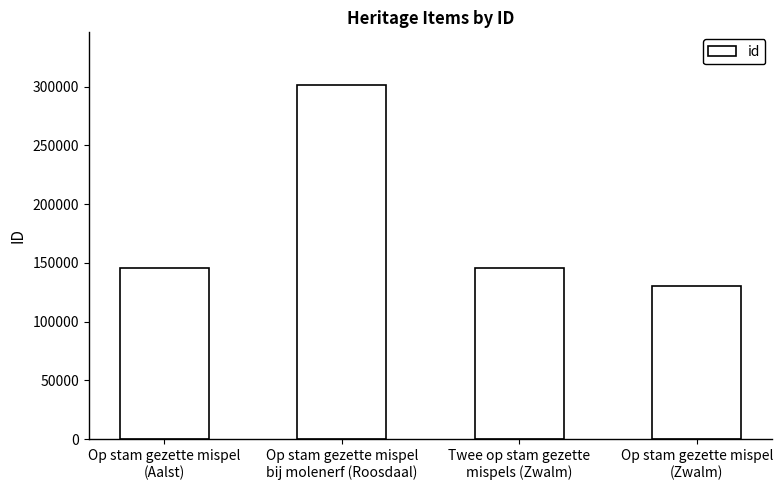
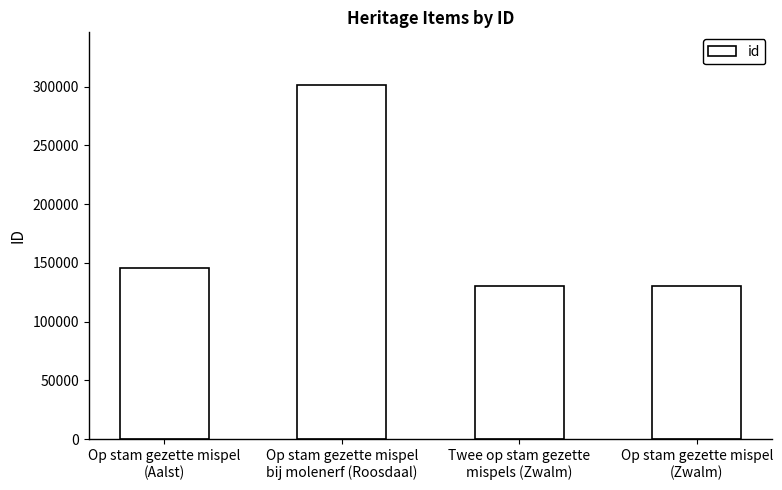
  {
    "Op stam gezette mispel (Aalst)": 146000,
    "Op stam gezette mispel bij molenerf (Roosdaal)": 301000,
-   "Twee op stam gezette mispels (Zwalm)": 146000,
+   "Twee op stam gezette mispels (Zwalm)": 130000,
    "Op stam gezette mispel (Zwalm)": 130000
  }
